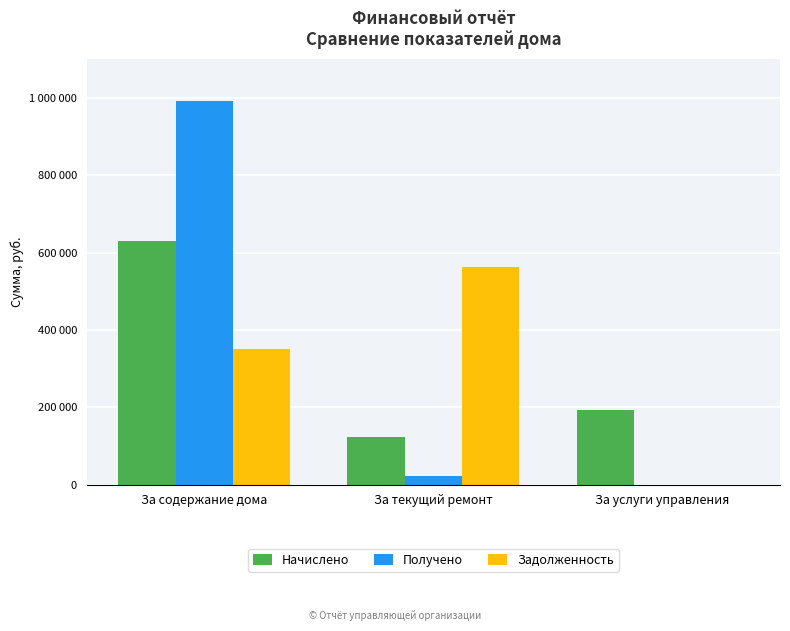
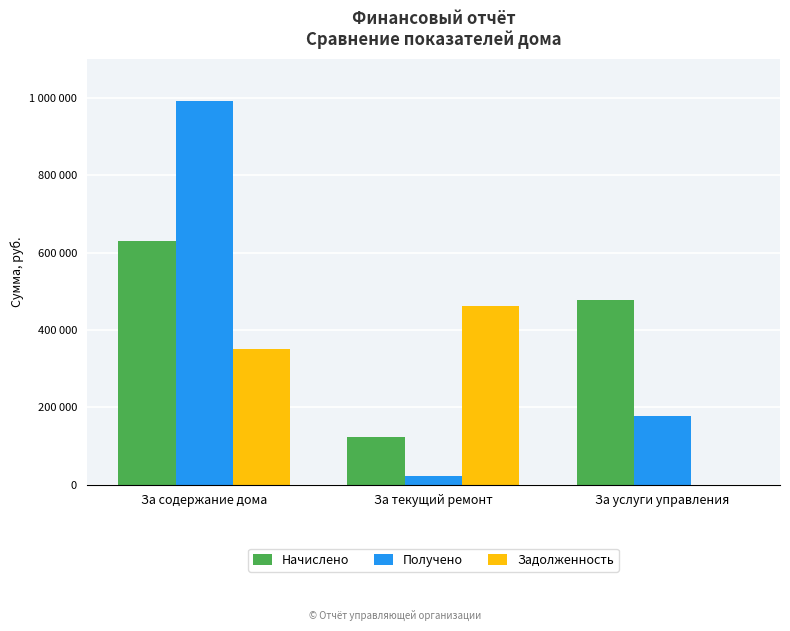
  {
    "Начислено": {
      "За содержание дома": 630000,
      "За текущий ремонт": 120000,
-     "За услуги управления": 190000
+     "За услуги управления": 480000
    },
    "Получено": {
      "За содержание дома": 990000,
      "За текущий ремонт": 20000,
-     "За услуги управления": 0
+     "За услуги управления": 180000
    },
    "Задолженность": {
      "За содержание дома": 350000,
-     "За текущий ремонт": 560000,
+     "За текущий ремонт": 460000,
      "За услуги управления": 0
    }
  }
